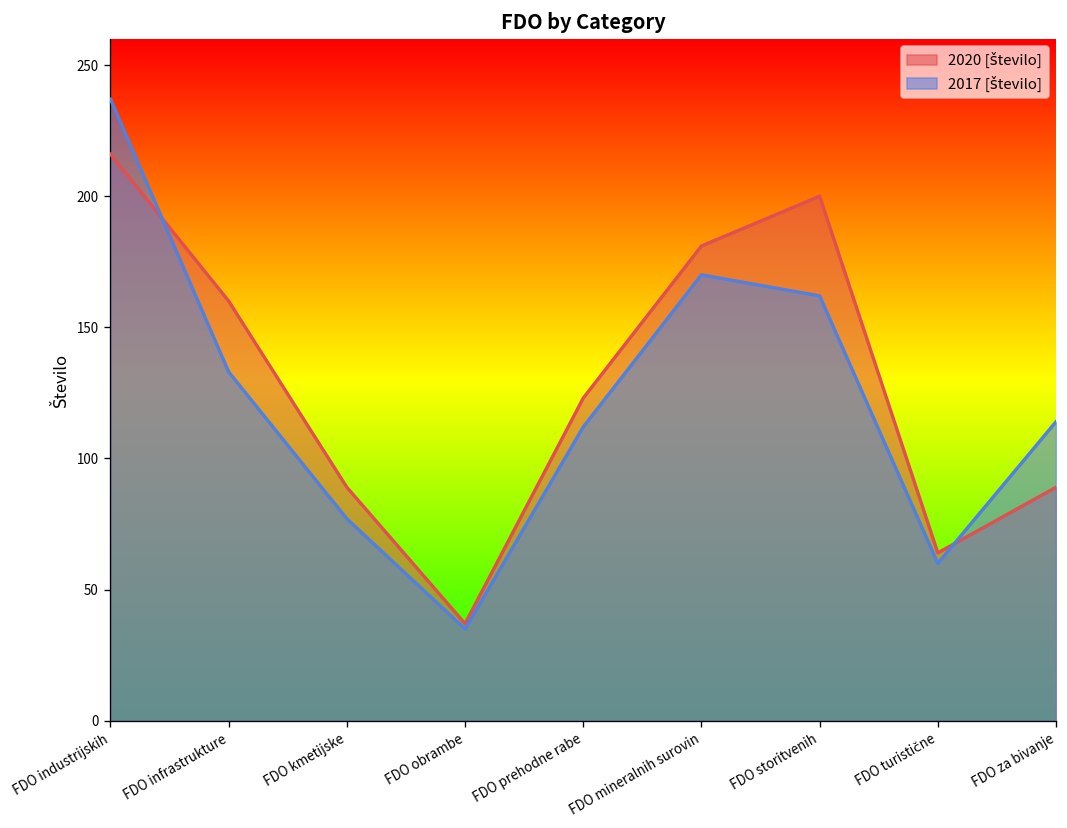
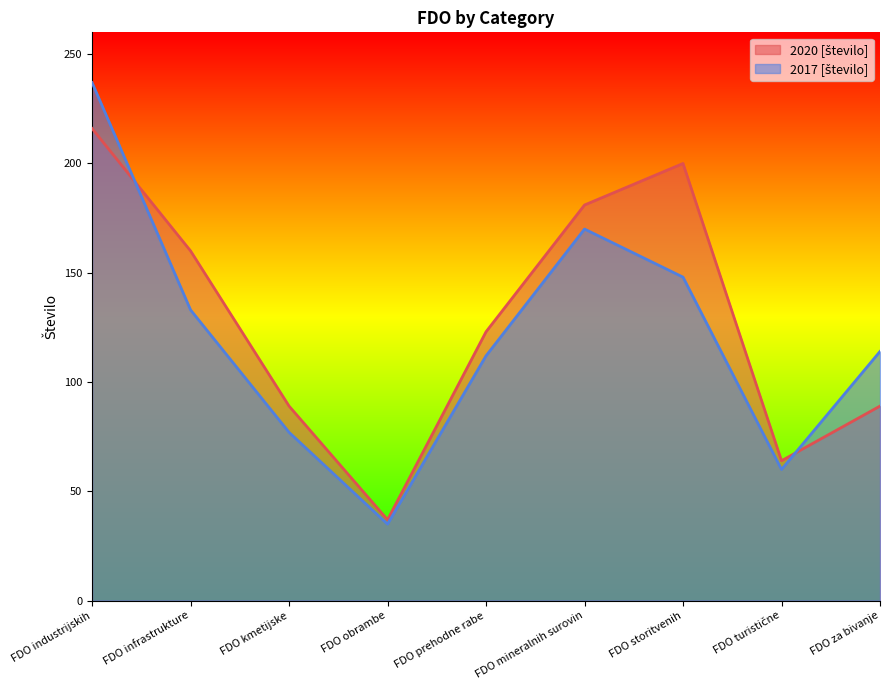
  {
    "2020 [število]": {
      "FDO industrijskih": 216,
      "FDO infrastrukture": 160,
      "FDO kmetijske": 89,
      "FDO obrambe": 37,
      "FDO prehodne rabe": 123,
      "FDO mineralnih surovin": 181,
      "FDO storitvenih": 200,
      "FDO turistične": 64,
      "FDO za bivanje": 89
    },
    "2017 [število]": {
      "FDO industrijskih": 237,
      "FDO infrastrukture": 133,
      "FDO kmetijske": 77,
      "FDO obrambe": 35,
      "FDO prehodne rabe": 112,
      "FDO mineralnih surovin": 170,
-     "FDO storitvenih": 162,
+     "FDO storitvenih": 148,
      "FDO turistične": 60,
      "FDO za bivanje": 114
    }
  }
